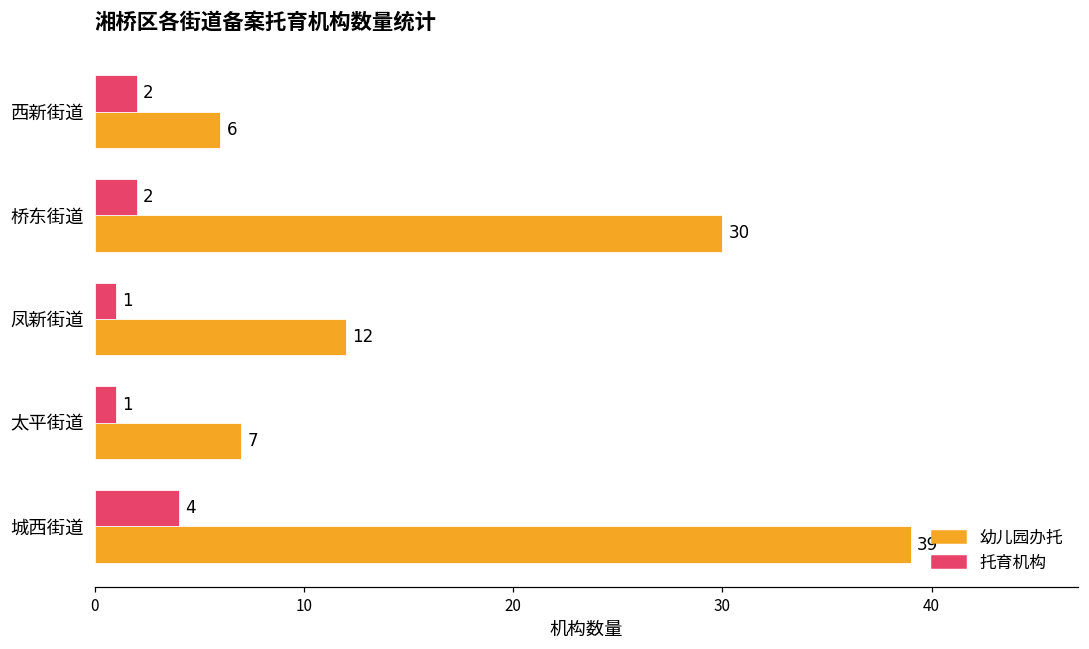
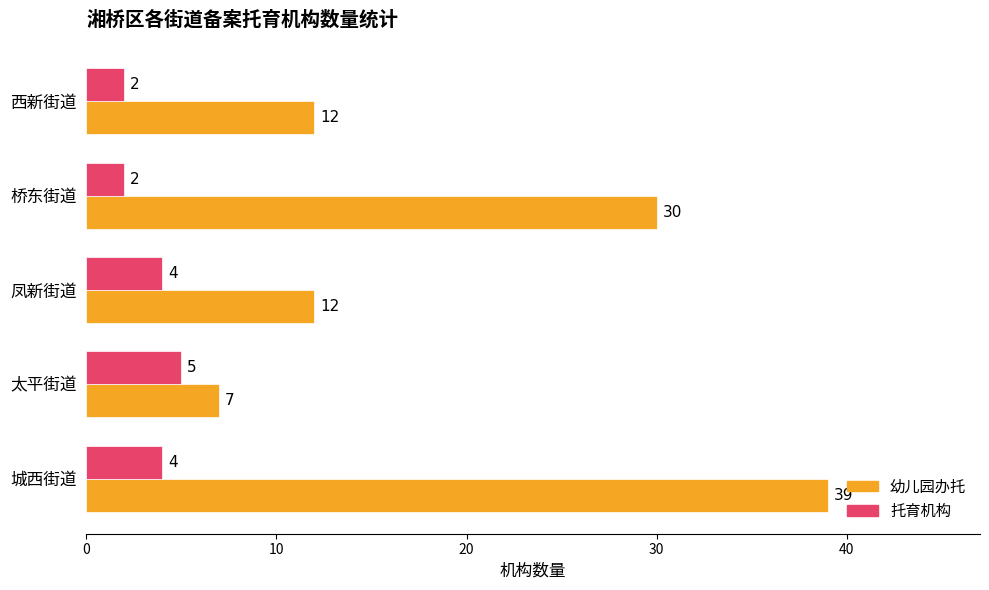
  {
    "幼儿园办托": {
-     "西新街道": 6,
+     "西新街道": 12,
      "桥东街道": 30,
      "凤新街道": 12,
      "太平街道": 7,
      "城西街道": 39
    },
    "托育机构": {
      "西新街道": 2,
      "桥东街道": 2,
-     "凤新街道": 1,
-     "太平街道": 1,
+     "凤新街道": 4,
+     "太平街道": 5,
      "城西街道": 4
    }
  }
